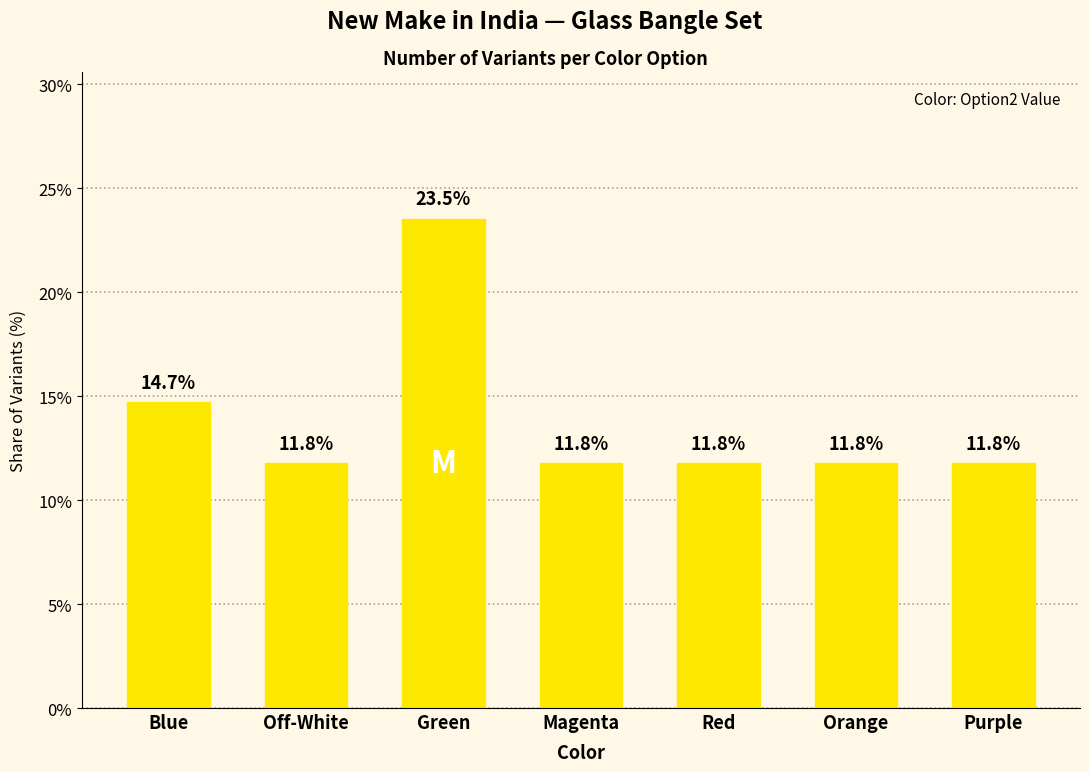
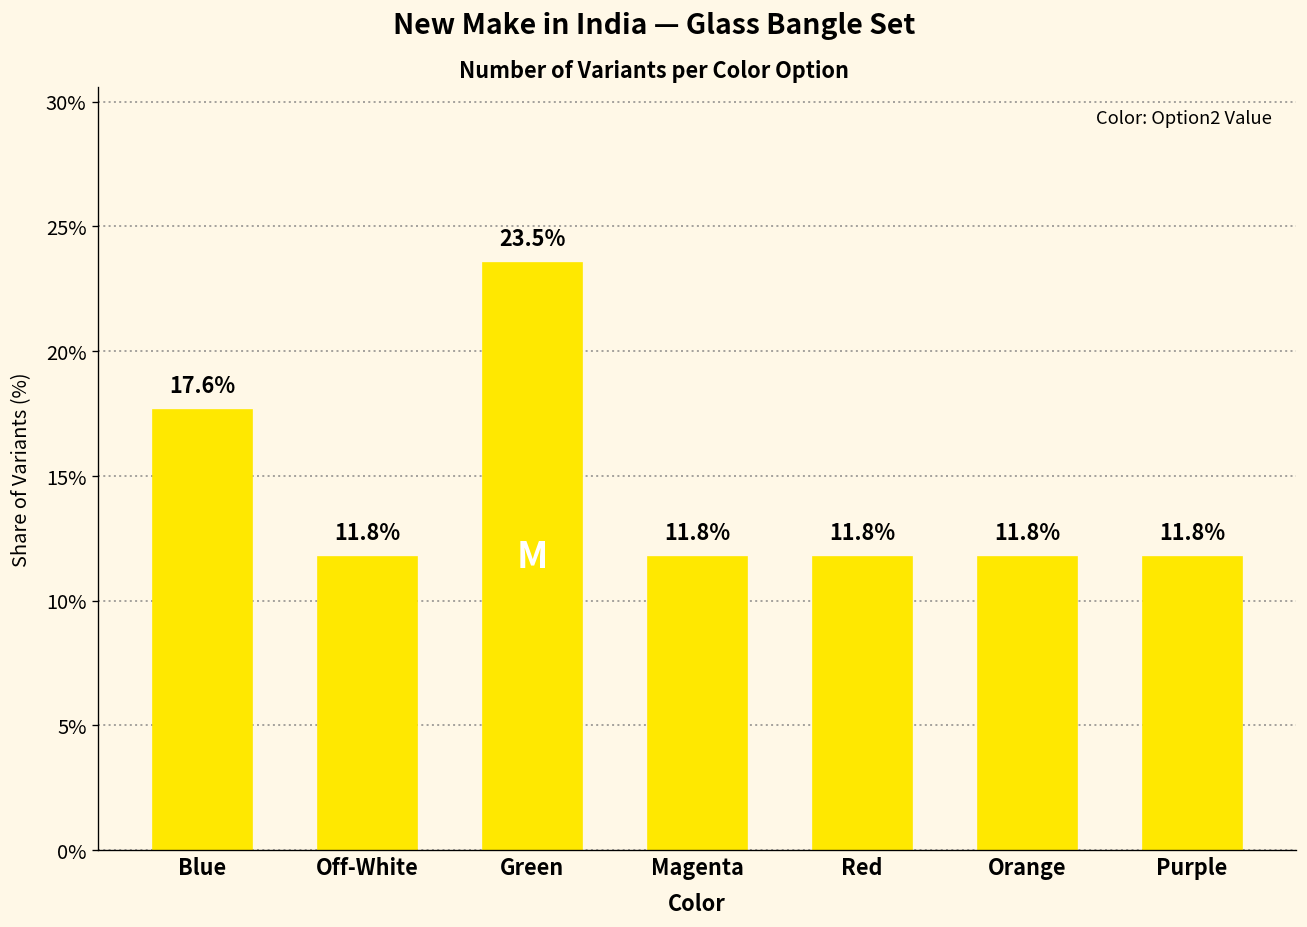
  {
-   "Blue": "14.7%",
+   "Blue": "17.6%",
    "Off-White": "11.8%",
    "Green": "23.5%",
    "Magenta": "11.8%",
    "Red": "11.8%",
    "Orange": "11.8%",
    "Purple": "11.8%"
  }
